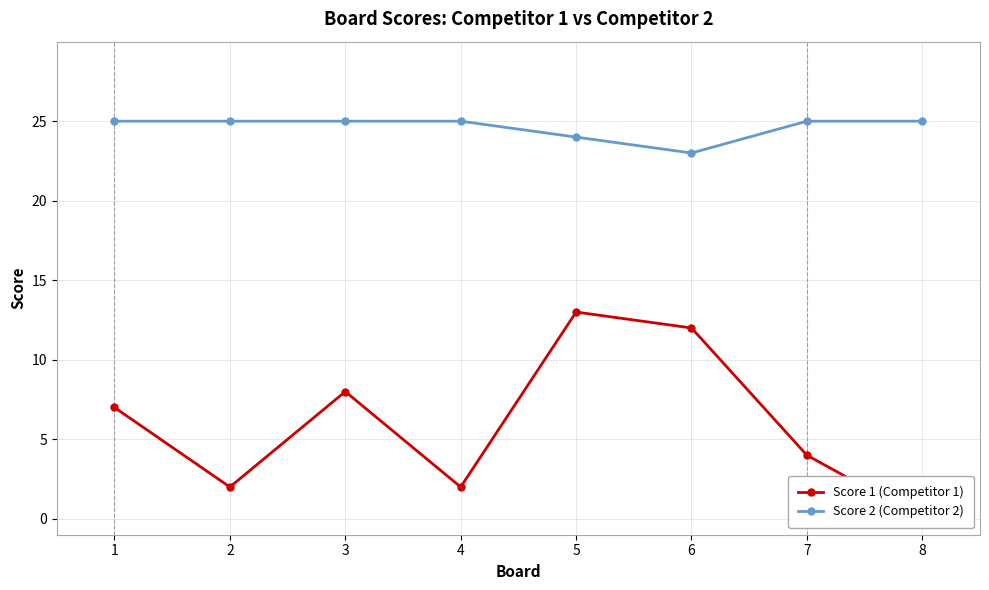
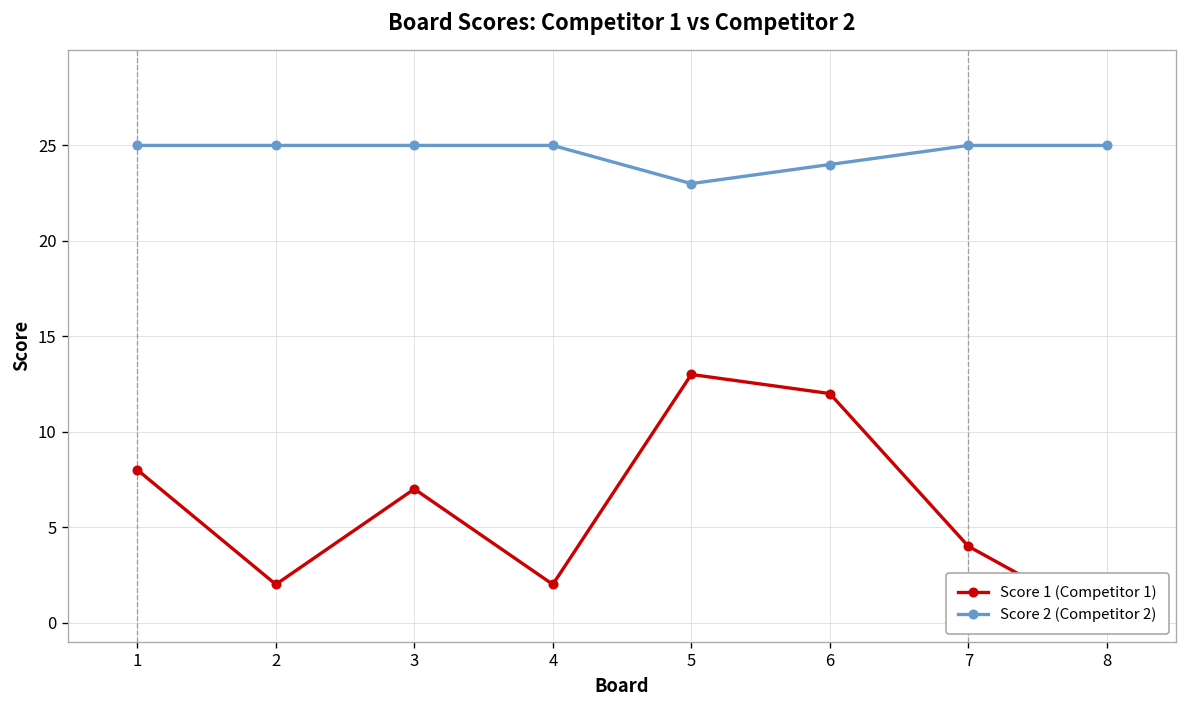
  {
    "Score 1 (Competitor 1)": {
-     "1": 7,
+     "1": 8,
      "2": 2,
-     "3": 8,
+     "3": 7,
      "4": 2,
      "5": 13,
      "6": 12,
      "7": 4
    },
    "Score 2 (Competitor 2)": {
      "1": 25,
      "2": 25,
      "3": 25,
      "4": 25,
-     "5": 24,
-     "6": 23,
+     "5": 23,
+     "6": 24,
      "7": 25,
      "8": 25
    }
  }
